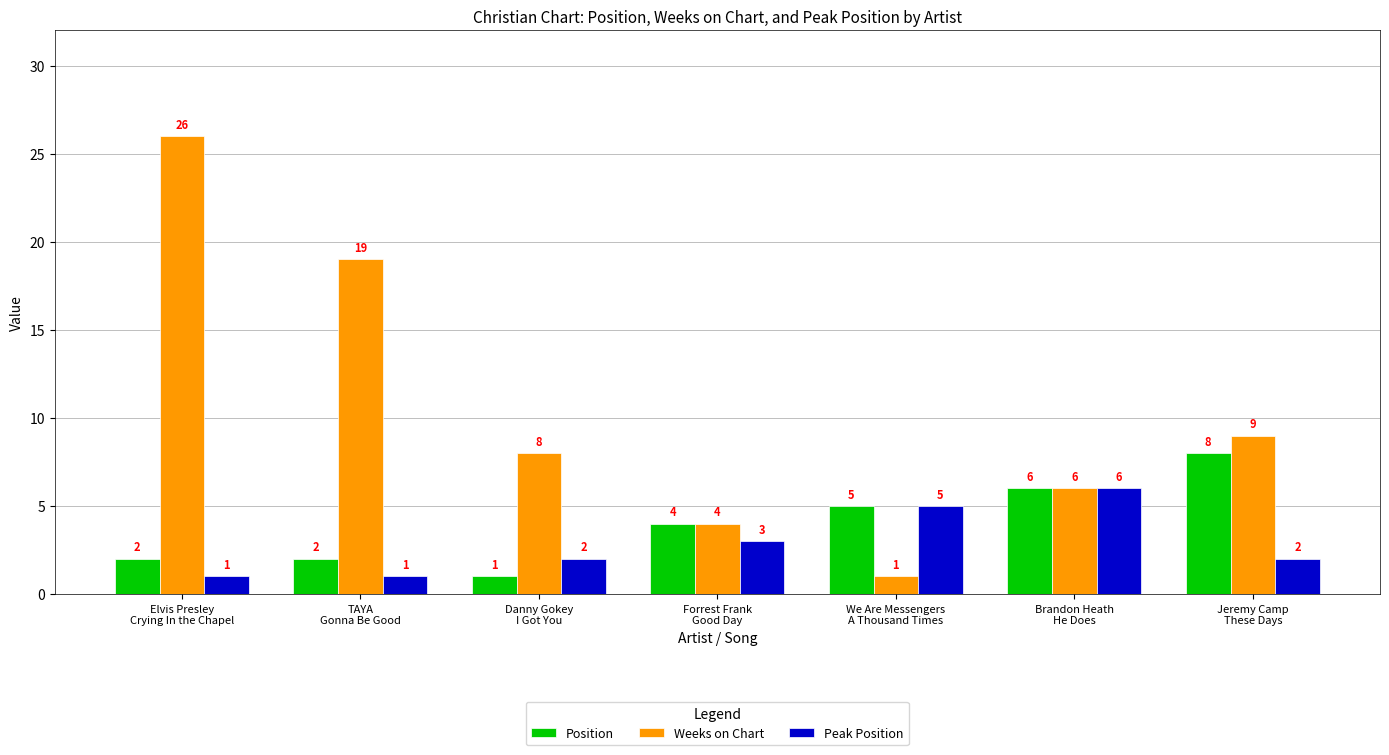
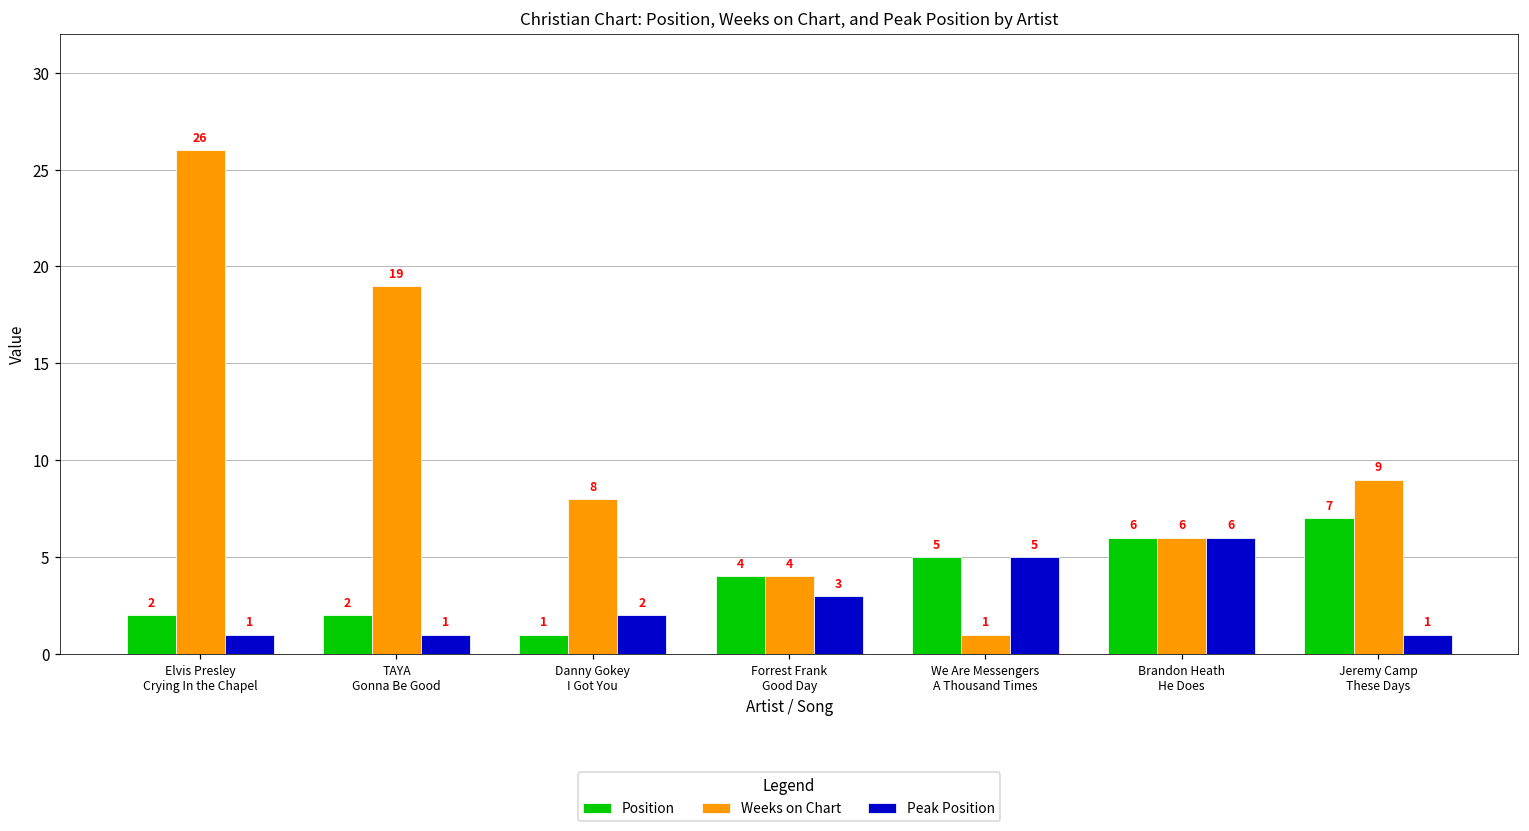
  {
    "Position": {
      "Elvis Presley Crying In the Chapel": 2,
      "TAYA Gonna Be Good": 2,
      "Danny Gokey I Got You": 1,
      "Forrest Frank Good Day": 4,
      "We Are Messengers A Thousand Times": 5,
      "Brandon Heath He Does": 6,
-     "Jeremy Camp These Days": 8
+     "Jeremy Camp These Days": 7
    },
    "Weeks on Chart": {
      "Elvis Presley Crying In the Chapel": 26,
      "TAYA Gonna Be Good": 19,
      "Danny Gokey I Got You": 8,
      "Forrest Frank Good Day": 4,
      "We Are Messengers A Thousand Times": 1,
      "Brandon Heath He Does": 6,
      "Jeremy Camp These Days": 9
    },
    "Peak Position": {
      "Elvis Presley Crying In the Chapel": 1,
      "TAYA Gonna Be Good": 1,
      "Danny Gokey I Got You": 2,
      "Forrest Frank Good Day": 3,
      "We Are Messengers A Thousand Times": 5,
      "Brandon Heath He Does": 6,
-     "Jeremy Camp These Days": 2
+     "Jeremy Camp These Days": 1
    }
  }
